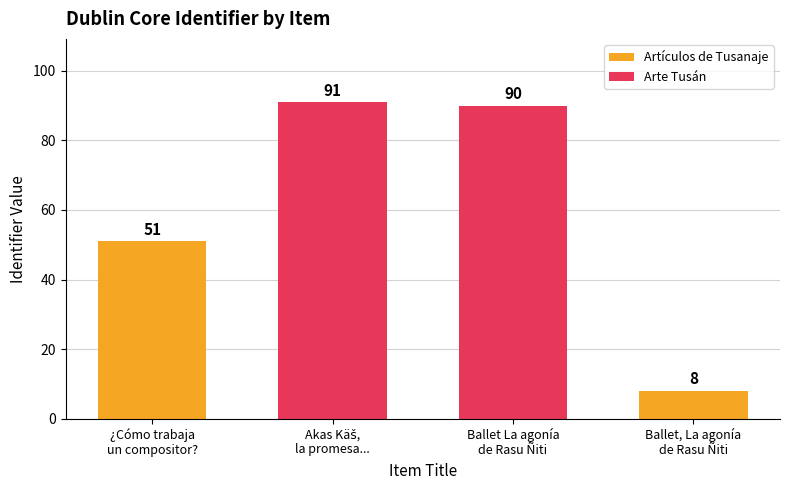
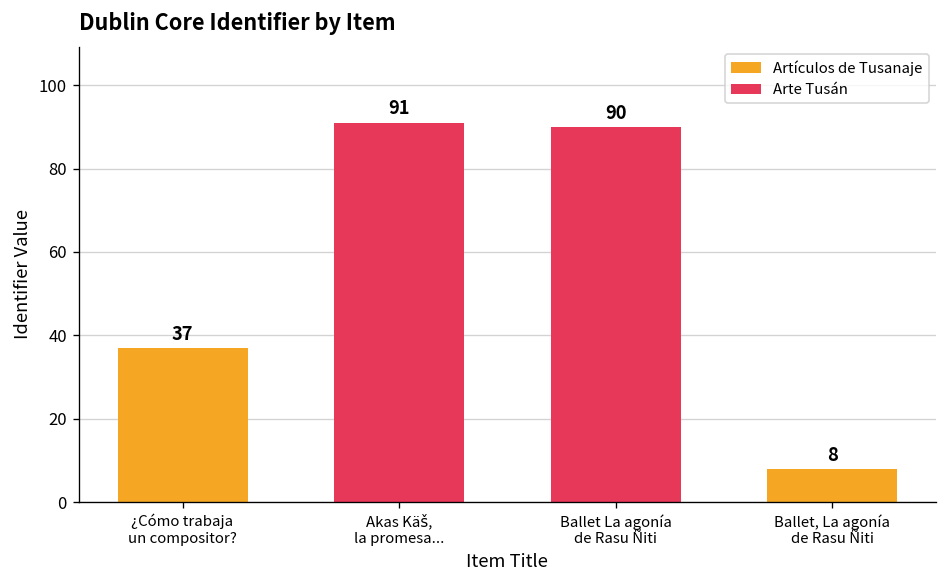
  {
    "Artículos de Tusanaje": {
-     "¿Cómo trabaja un compositor?": 51,
+     "¿Cómo trabaja un compositor?": 37,
      "Ballet, La agonía de Rasu Ñiti": 8
    },
    "Arte Tusán": {
      "Akas Käš, la promesa...": 91,
      "Ballet La agonía de Rasu Ñiti": 90
    }
  }
